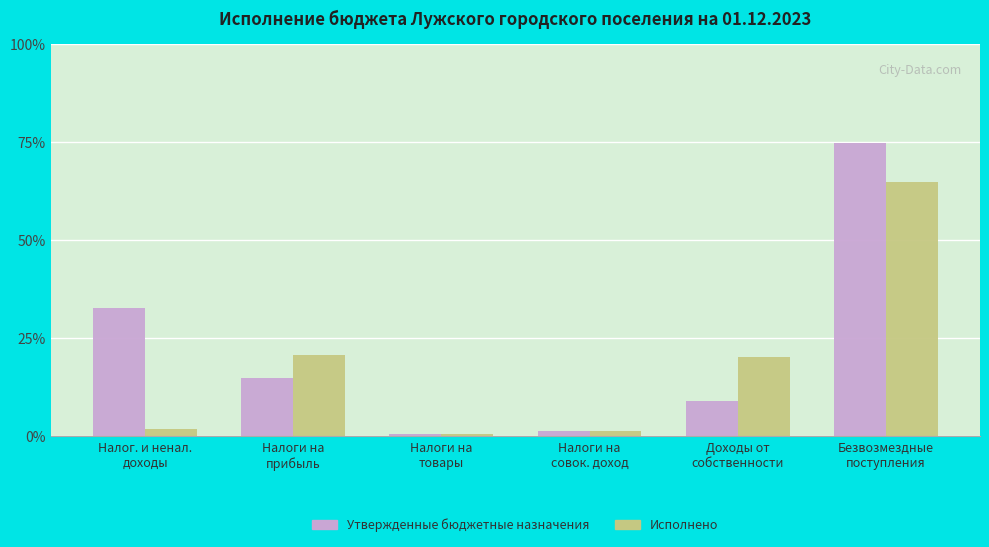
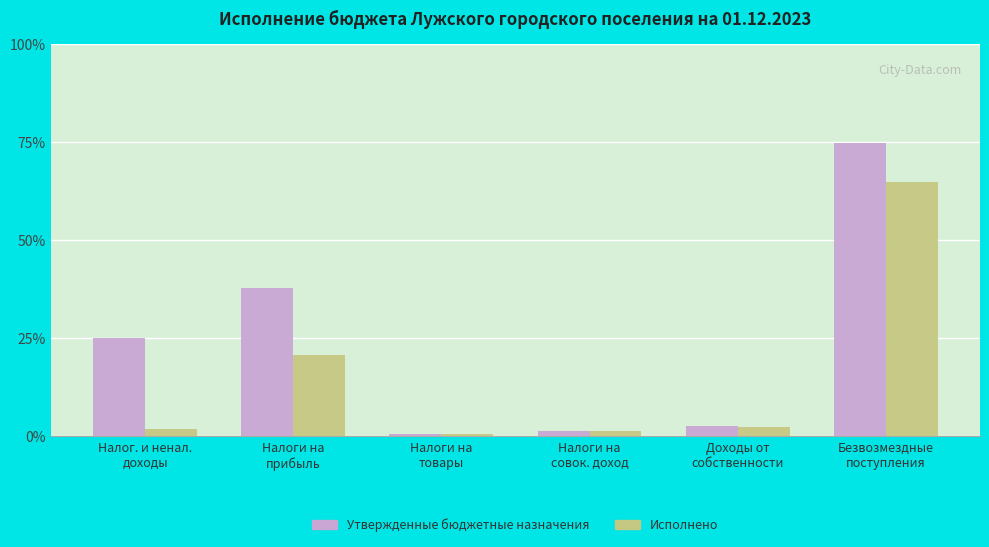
  {
    "Утвержденные бюджетные назначения": {
-     "Налог. и ненал. доходы": "33%",
-     "Налоги на прибыль": "15%",
+     "Налог. и ненал. доходы": "25%",
+     "Налоги на прибыль": "38%",
      "Налоги на товары": "1%",
      "Налоги на совок. доход": "1%",
-     "Доходы от собственности": "9%",
+     "Доходы от собственности": "3%",
      "Безвозмездные поступления": "75%"
    },
    "Исполнено": {
      "Налог. и ненал. доходы": "2%",
      "Налоги на прибыль": "21%",
      "Налоги на товары": "1%",
      "Налоги на совок. доход": "1%",
-     "Доходы от собственности": "20%",
+     "Доходы от собственности": "2%",
      "Безвозмездные поступления": "65%"
    }
  }
